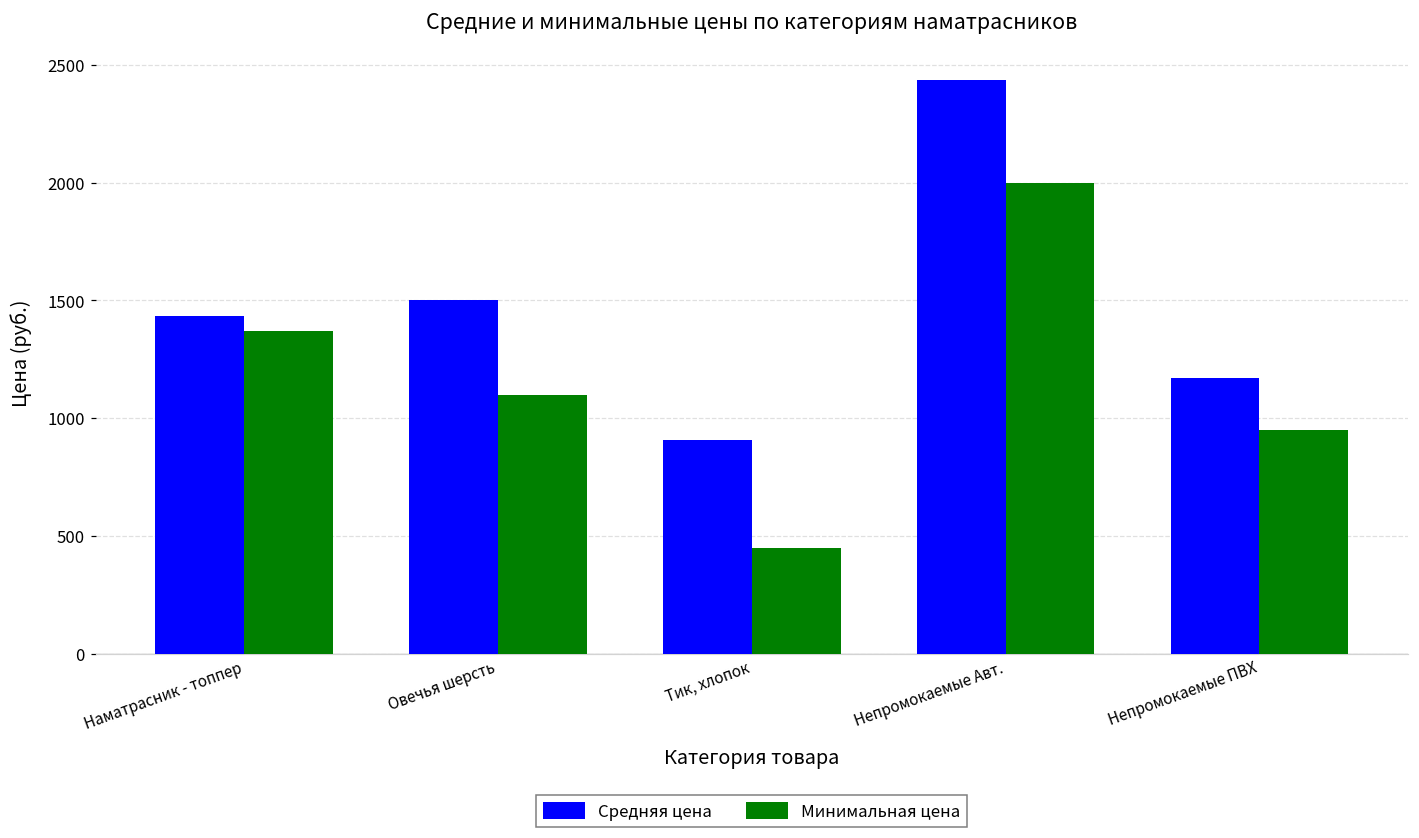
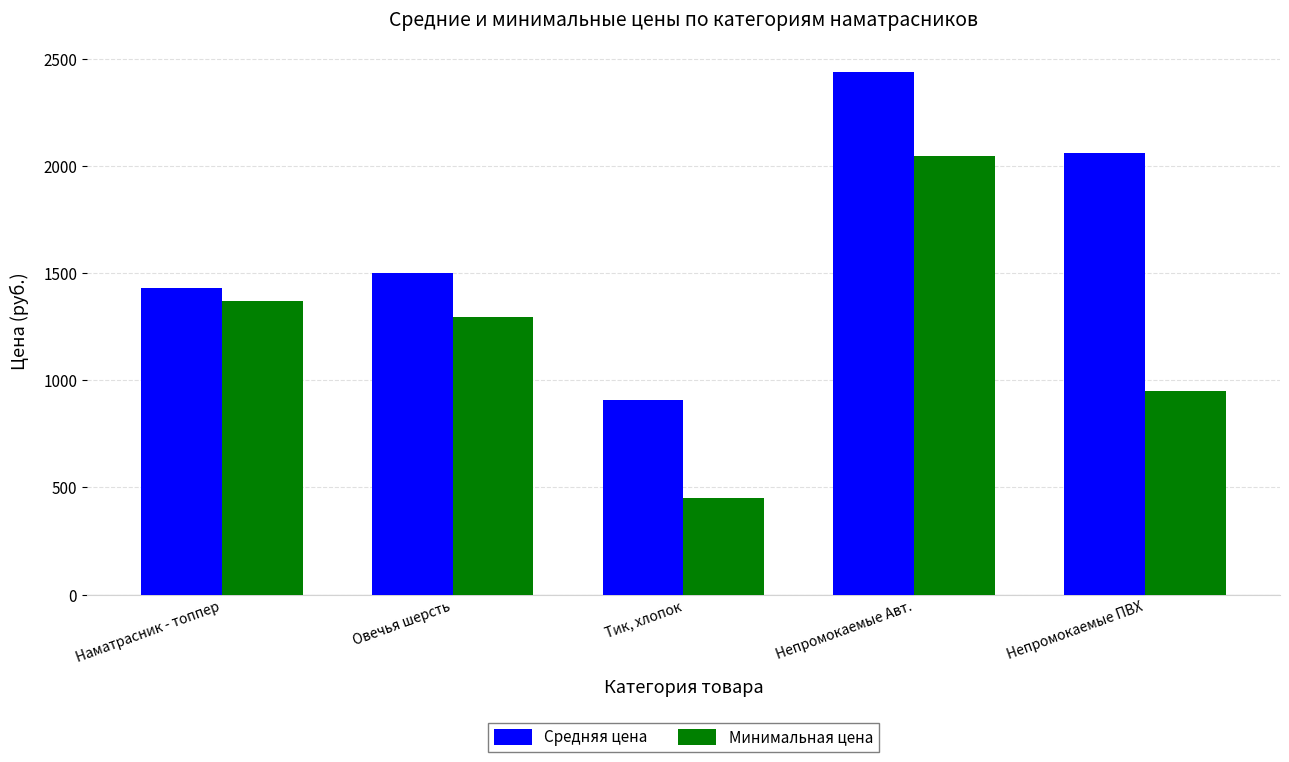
  {
    "Средняя цена": {
      "Наматрасник - топпер": 1430,
      "Овечья шерсть": 1500,
      "Тик, хлопок": 910,
      "Непромокаемые Авт.": 2440,
-     "Непромокаемые ПВХ": 1170
+     "Непромокаемые ПВХ": 2060
    },
    "Минимальная цена": {
      "Наматрасник - топпер": 1370,
-     "Овечья шерсть": 1100,
+     "Овечья шерсть": 1300,
      "Тик, хлопок": 450,
-     "Непромокаемые Авт.": 2000,
+     "Непромокаемые Авт.": 2050,
      "Непромокаемые ПВХ": 950
    }
  }
